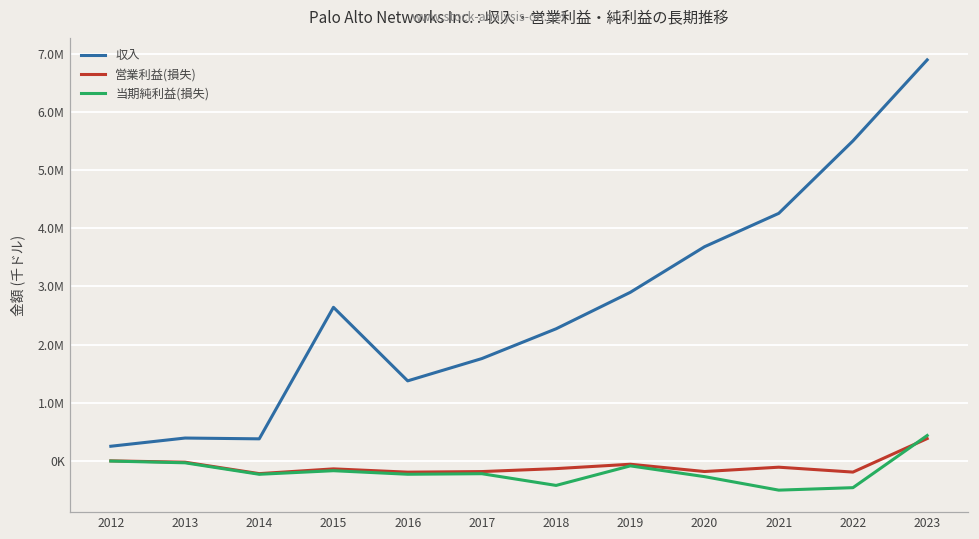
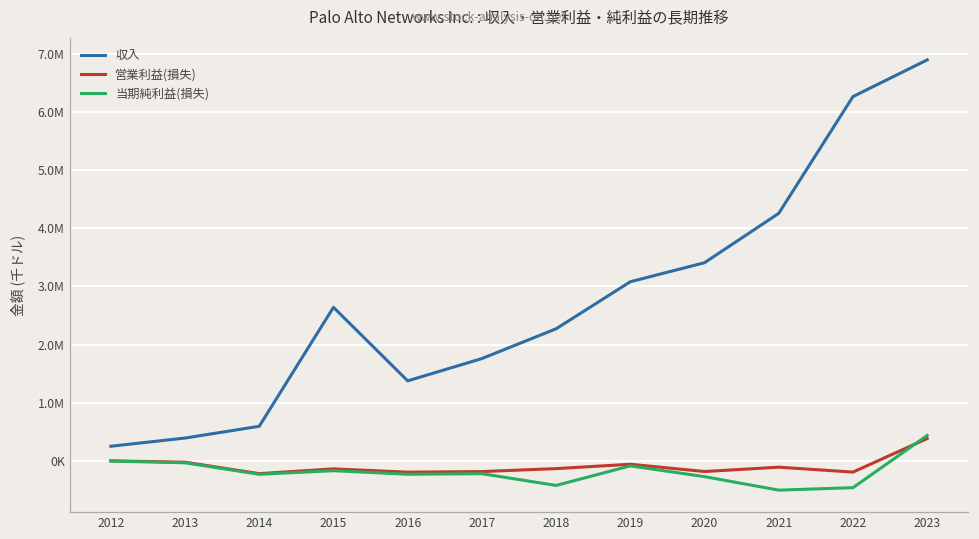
  {
    "収入": {
      "2012": 300000,
      "2013": 400000,
-     "2014": 400000,
+     "2014": 600000,
      "2015": 2600000,
      "2016": 1400000,
      "2017": 1800000,
      "2018": 2300000,
-     "2019": 2900000,
-     "2020": 3700000,
+     "2019": 3100000,
+     "2020": 3400000,
      "2021": 4300000,
-     "2022": 5500000,
+     "2022": 6300000,
      "2023": 6900000
    },
    "営業利益(損失)": {
      "2018": -100000,
      "2020": -200000,
      "2021": -100000,
      "2022": -200000,
      "2023": 400000
    },
    "当期純利益(損失)": {
      "2018": -400000,
      "2020": -300000,
      "2021": -500000,
      "2022": -500000,
      "2023": 400000
    }
  }
